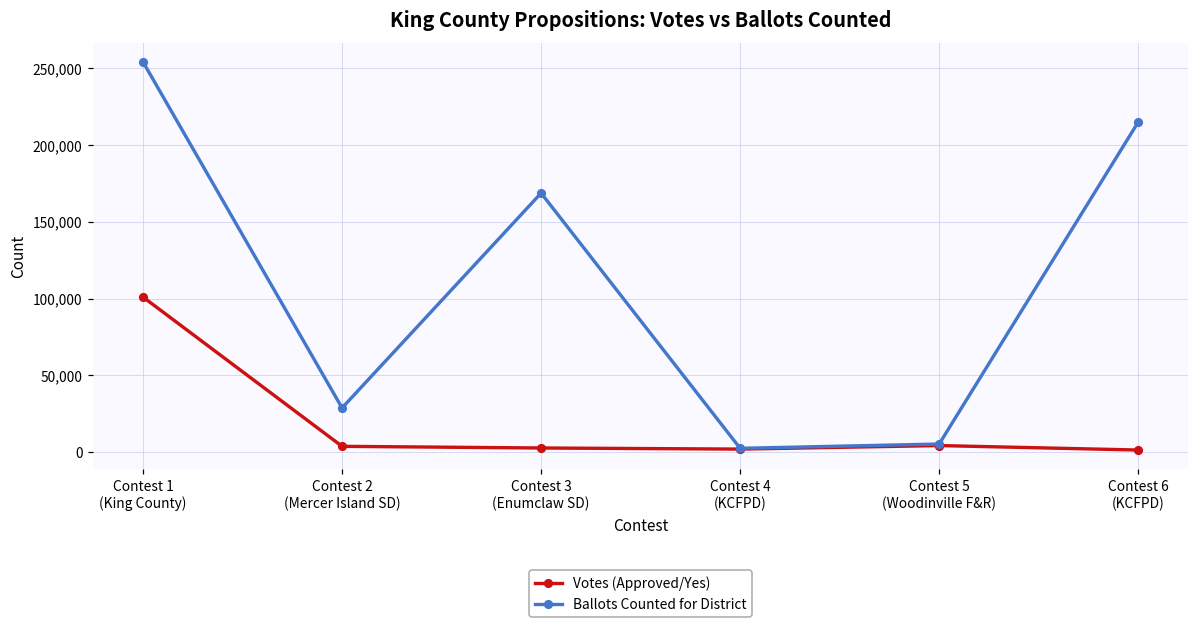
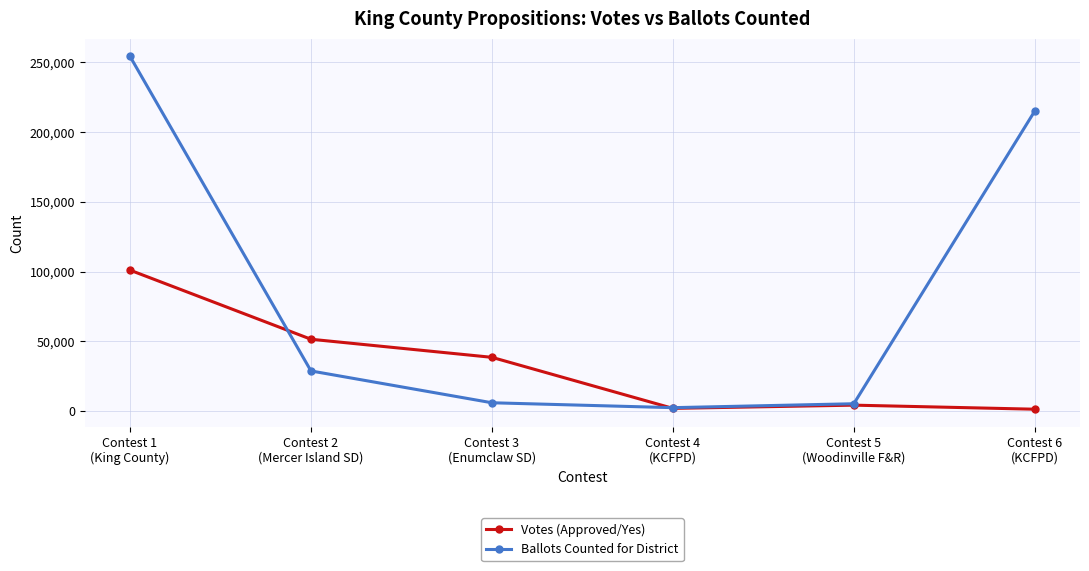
  {
    "Votes (Approved/Yes)": {
      "Contest 1 (King County)": "101,000",
-     "Contest 2 (Mercer Island SD)": "4,000",
-     "Contest 3 (Enumclaw SD)": "3,000",
+     "Contest 2 (Mercer Island SD)": "52,000",
+     "Contest 3 (Enumclaw SD)": "39,000",
      "Contest 6 (KCFPD)": "1,000"
    },
    "Ballots Counted for District": {
      "Contest 1 (King County)": "254,000",
      "Contest 2 (Mercer Island SD)": "29,000",
-     "Contest 3 (Enumclaw SD)": "169,000",
+     "Contest 3 (Enumclaw SD)": "6,000",
      "Contest 6 (KCFPD)": "215,000"
    }
  }
